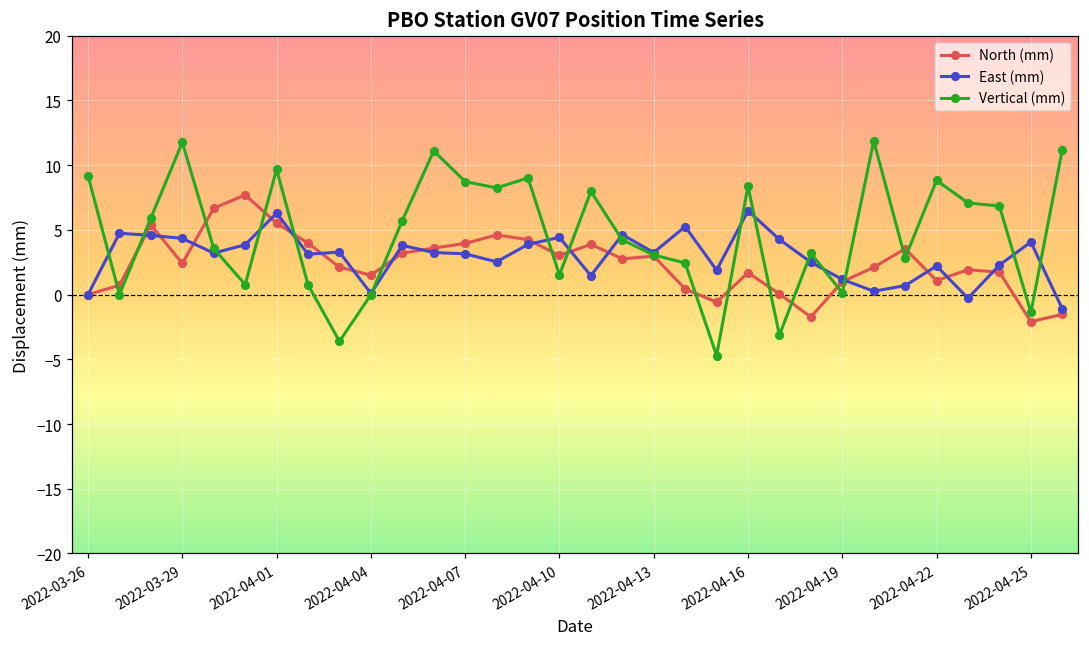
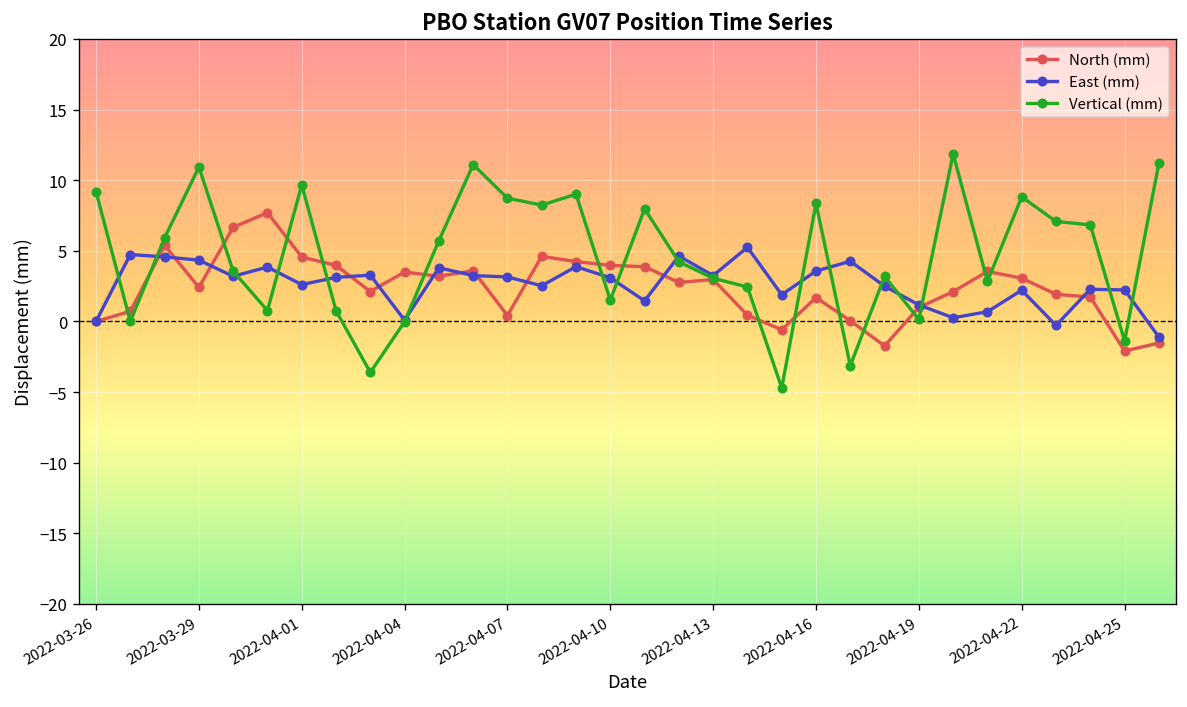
  {
    "North (mm)": {
      "2022-03-29": 2.4,
-     "2022-04-01": 5.5,
-     "2022-04-04": 1.5,
-     "2022-04-07": 4.0,
-     "2022-04-10": 3.0,
+     "2022-04-01": 4.6,
+     "2022-04-04": 3.5,
+     "2022-04-07": 0.4,
+     "2022-04-10": 4.0,
      "2022-04-16": 1.7,
-     "2022-04-22": 1.1,
+     "2022-04-22": 3.1,
      "2022-04-25": -2.1
    },
    "East (mm)": {
      "2022-03-29": 4.3,
-     "2022-04-01": 6.3,
+     "2022-04-01": 2.6,
      "2022-04-07": 3.2,
-     "2022-04-10": 4.4,
-     "2022-04-16": 6.5,
+     "2022-04-10": 3.1,
+     "2022-04-16": 3.6,
      "2022-04-22": 2.2,
-     "2022-04-25": 4.1
+     "2022-04-25": 2.2
    },
    "Vertical (mm)": {
      "2022-03-26": 9.2,
-     "2022-03-29": 11.8,
+     "2022-03-29": 10.9,
      "2022-04-01": 9.7,
      "2022-04-07": 8.7,
      "2022-04-10": 1.5,
      "2022-04-16": 8.4,
      "2022-04-19": 0.1,
      "2022-04-22": 8.8,
      "2022-04-25": -1.4
    }
  }
